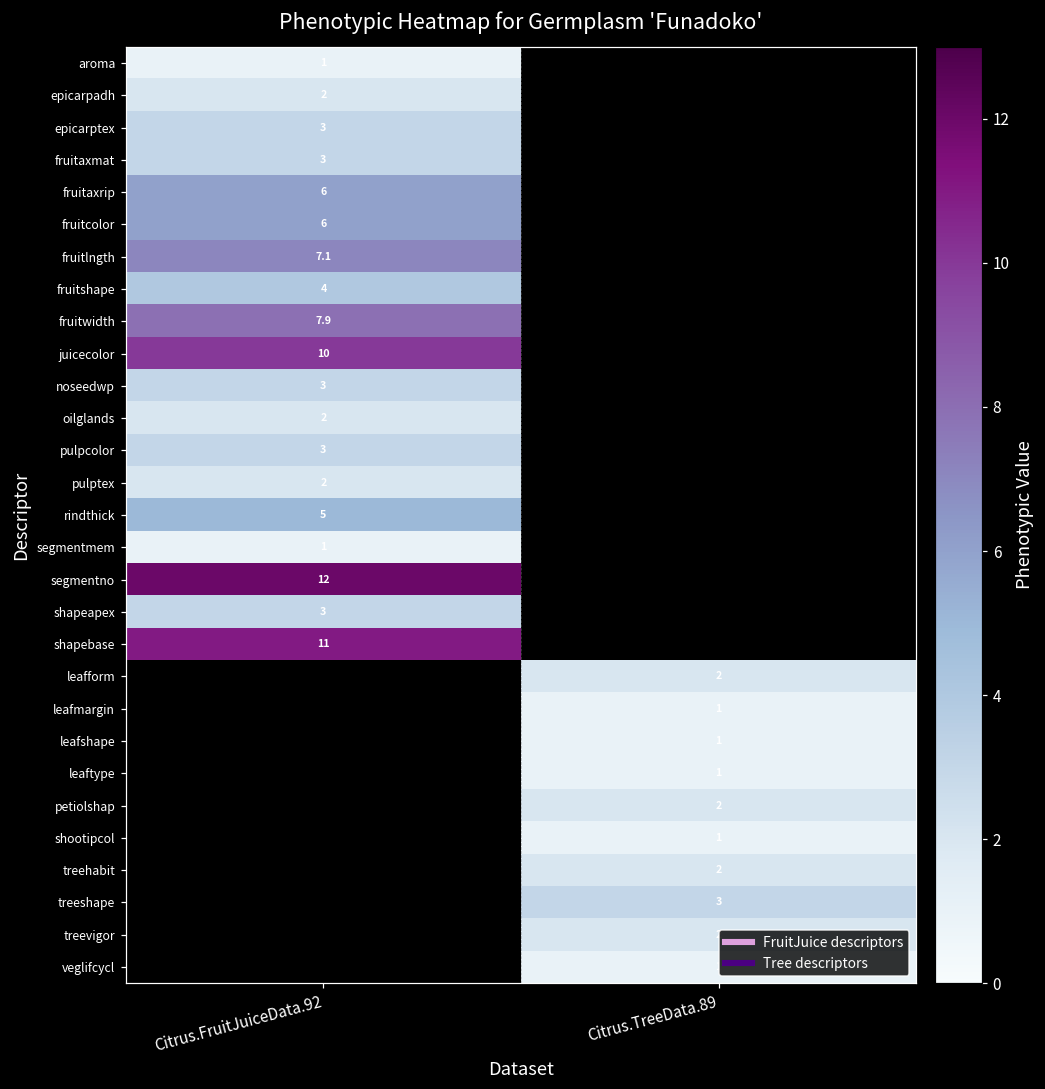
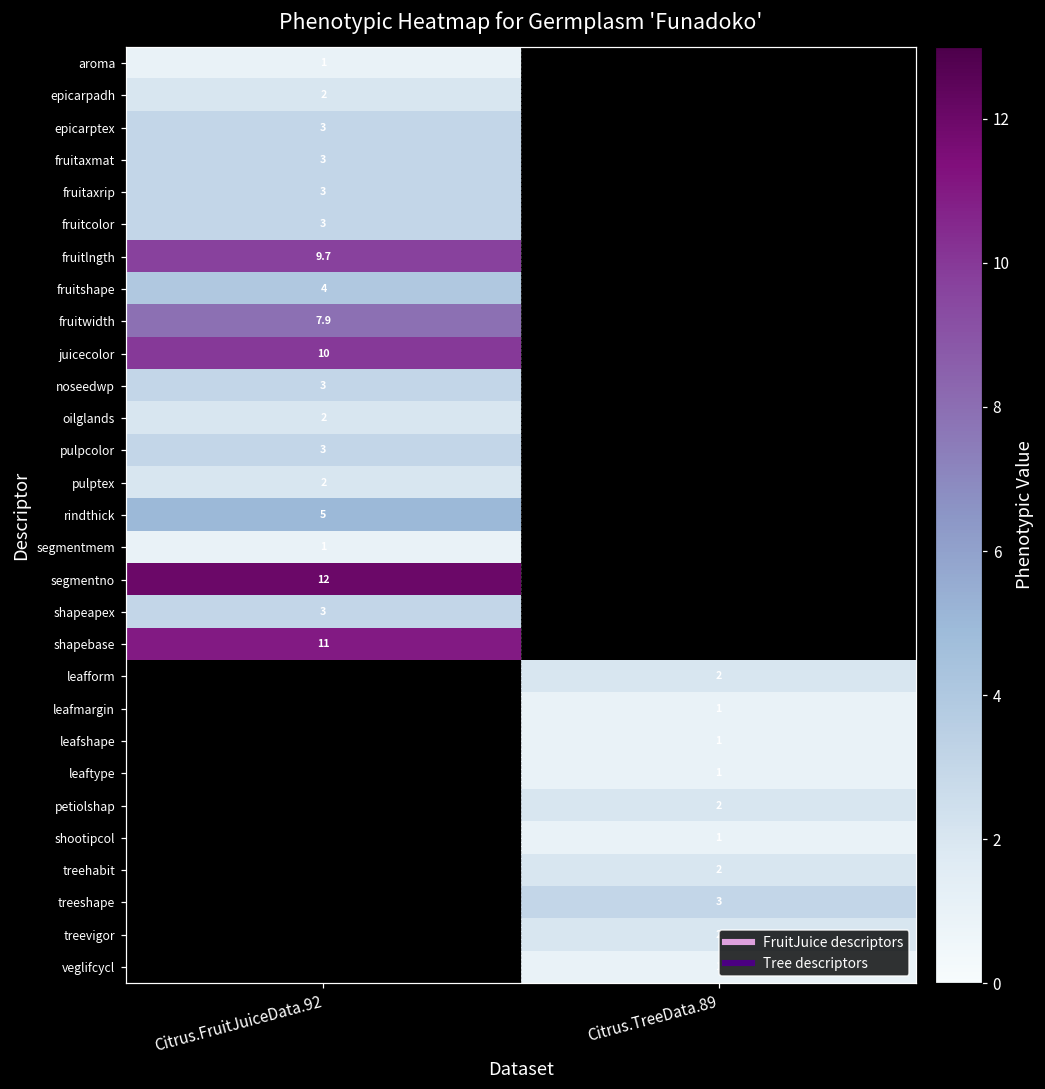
  {
    "epicarptex": {
      "Citrus.FruitJuiceData.92": 3
    },
    "fruitaxmat": {
      "Citrus.FruitJuiceData.92": 3
    },
    "fruitaxrip": {
-     "Citrus.FruitJuiceData.92": 6
+     "Citrus.FruitJuiceData.92": 3
    },
    "fruitcolor": {
-     "Citrus.FruitJuiceData.92": 6
+     "Citrus.FruitJuiceData.92": 3
    },
    "fruitlngth": {
-     "Citrus.FruitJuiceData.92": 7.1
+     "Citrus.FruitJuiceData.92": 9.7
    },
    "fruitshape": {
      "Citrus.FruitJuiceData.92": 4
    },
    "fruitwidth": {
      "Citrus.FruitJuiceData.92": 7.9
    },
    "juicecolor": {
      "Citrus.FruitJuiceData.92": 10
    },
    "noseedwp": {
      "Citrus.FruitJuiceData.92": 3
    },
    "pulpcolor": {
      "Citrus.FruitJuiceData.92": 3
    },
    "rindthick": {
      "Citrus.FruitJuiceData.92": 5
    },
    "segmentno": {
      "Citrus.FruitJuiceData.92": 12
    },
    "shapeapex": {
      "Citrus.FruitJuiceData.92": 3
    },
    "shapebase": {
      "Citrus.FruitJuiceData.92": 11
    },
    "treeshape": {
      "Citrus.TreeData.89": 3
    }
  }
